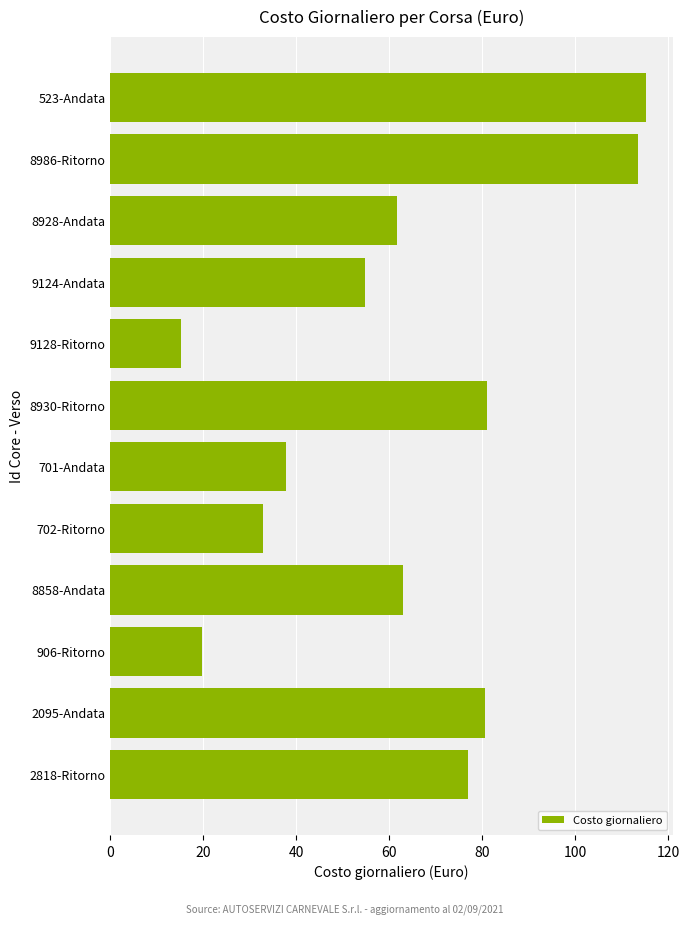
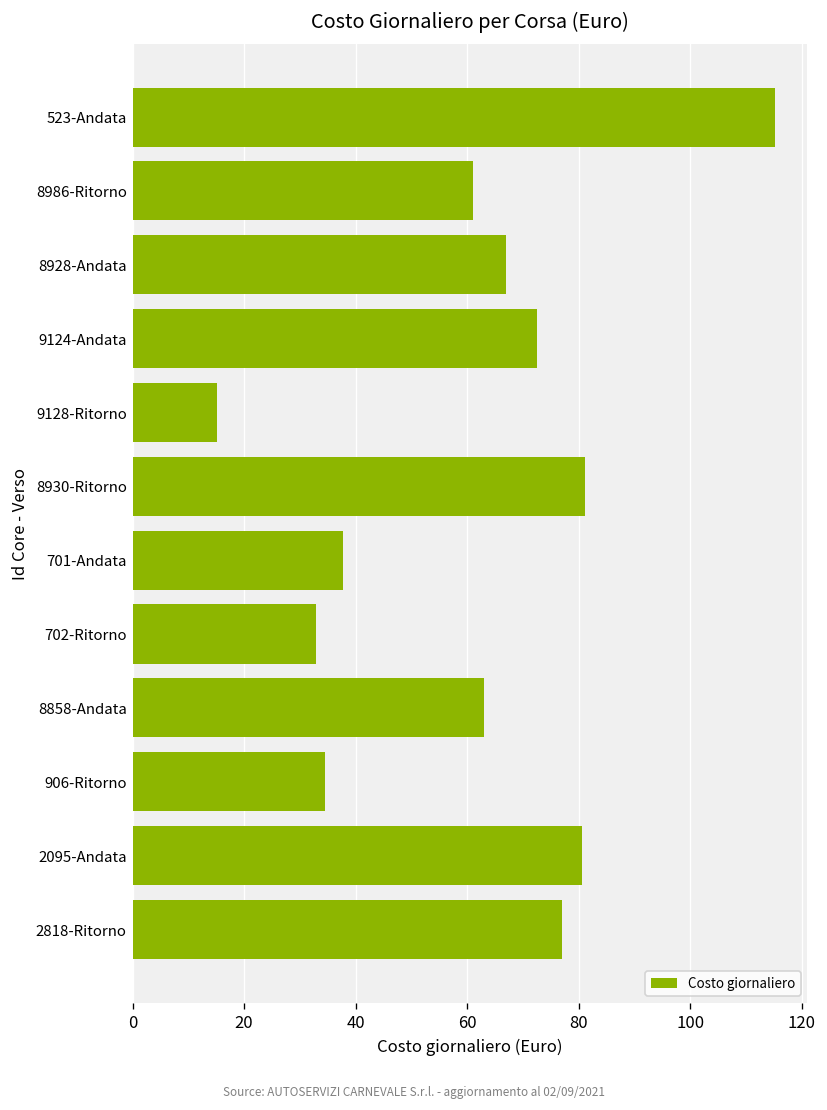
  {
    "523-Andata": 115,
-   "8986-Ritorno": 114,
-   "8928-Andata": 62,
-   "9124-Andata": 55,
+   "8986-Ritorno": 61,
+   "8928-Andata": 67,
+   "9124-Andata": 73,
    "9128-Ritorno": 15,
    "8930-Ritorno": 81,
    "701-Andata": 38,
    "702-Ritorno": 33,
    "8858-Andata": 63,
-   "906-Ritorno": 20,
+   "906-Ritorno": 35,
    "2095-Andata": 81,
    "2818-Ritorno": 77
  }
